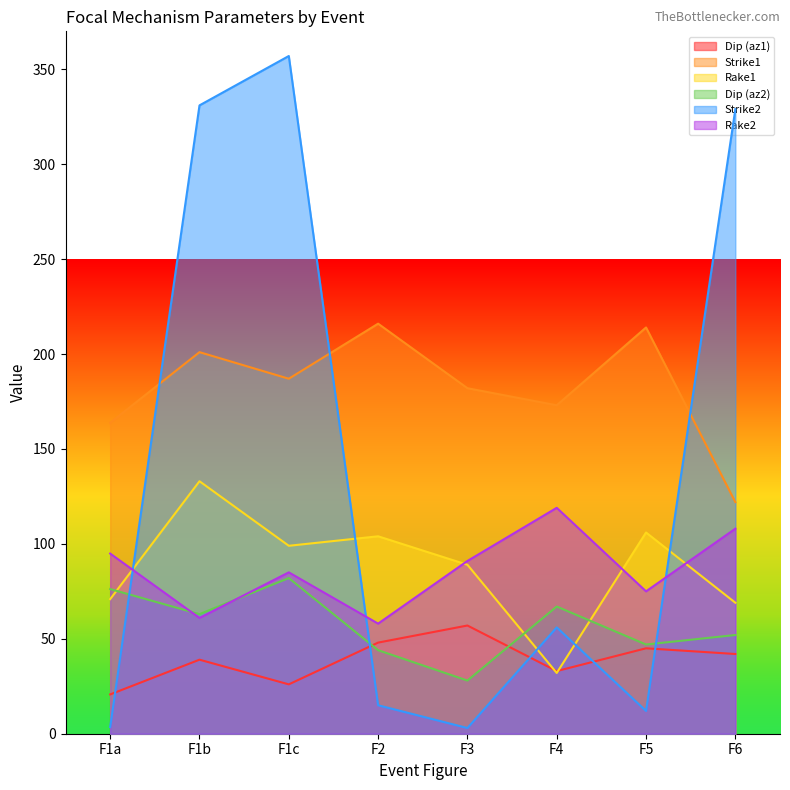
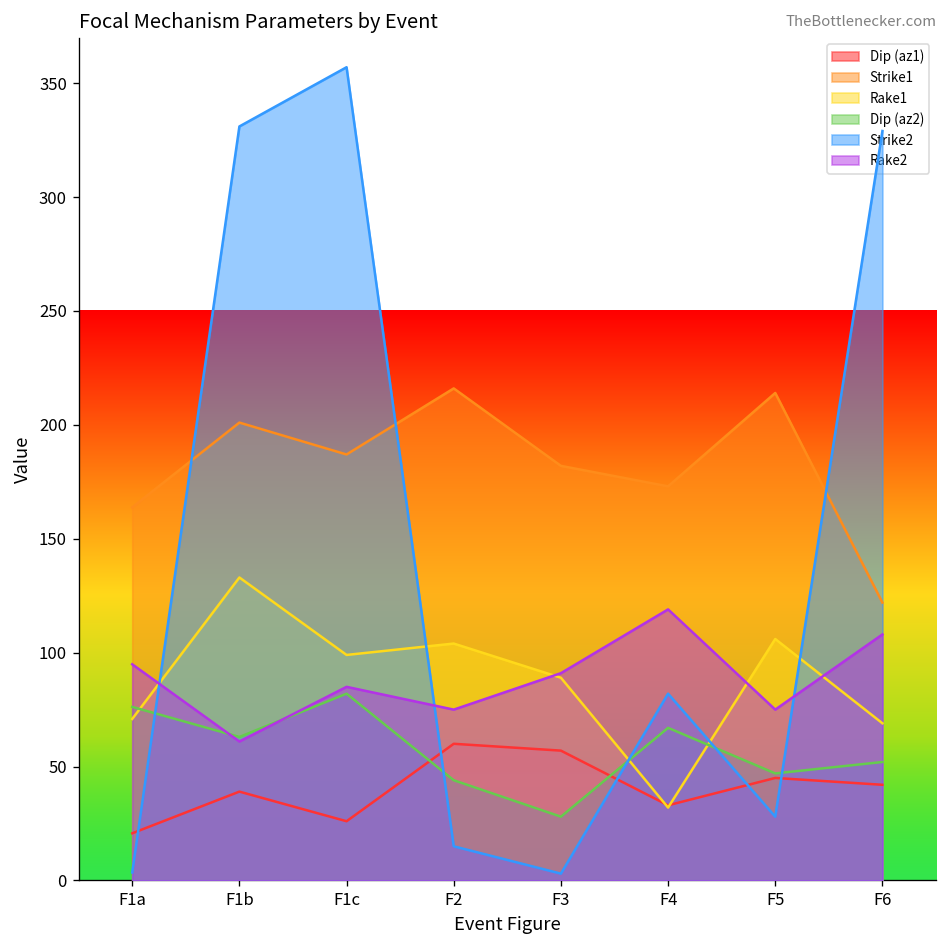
  {
    "Dip (az1)": {
      "F1a": 21,
      "F1b": 39,
      "F1c": 26,
-     "F2": 48,
+     "F2": 60,
      "F3": 57,
      "F5": 45,
      "F6": 42
    },
    "Dip (az2)": {
      "F1a": 76,
      "F1b": 63,
      "F1c": 82,
      "F2": 44,
      "F3": 28,
      "F4": 67,
      "F5": 47,
      "F6": 52
    },
    "Strike2": {
      "F1a": 4,
      "F1b": 331,
      "F1c": 357,
      "F2": 15,
      "F3": 3,
-     "F4": 56,
-     "F5": 12
+     "F4": 82,
+     "F5": 28
    },
    "Rake2": {
      "F1a": 95,
      "F1b": 61,
      "F1c": 85,
-     "F2": 58,
+     "F2": 75,
      "F3": 91,
      "F4": 119,
      "F5": 75,
      "F6": 108
    }
  }
